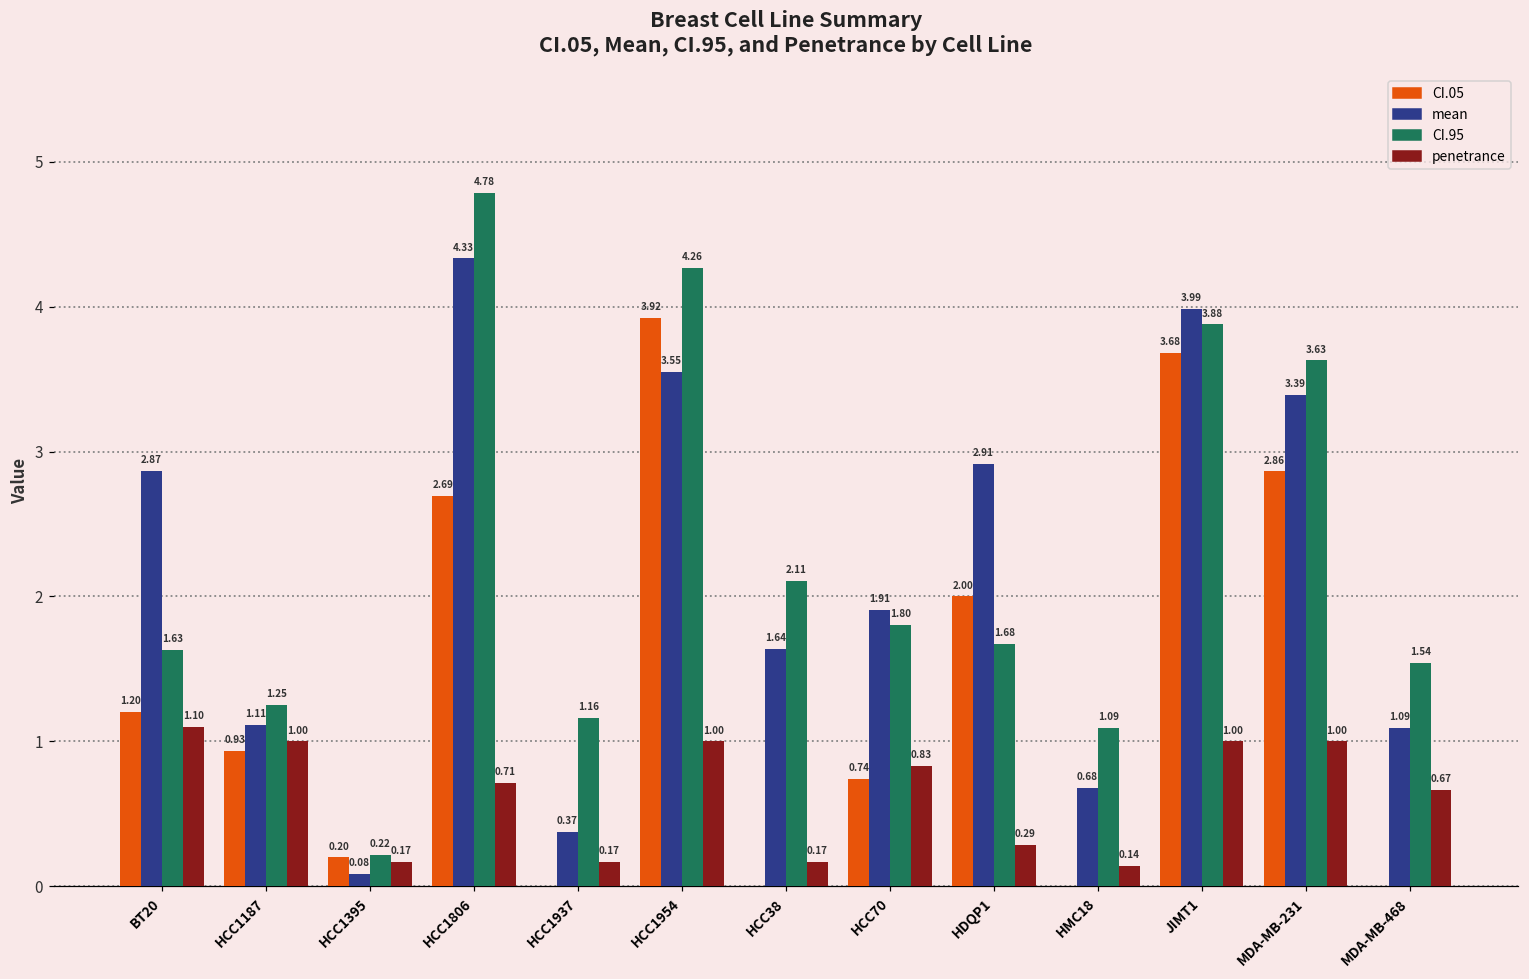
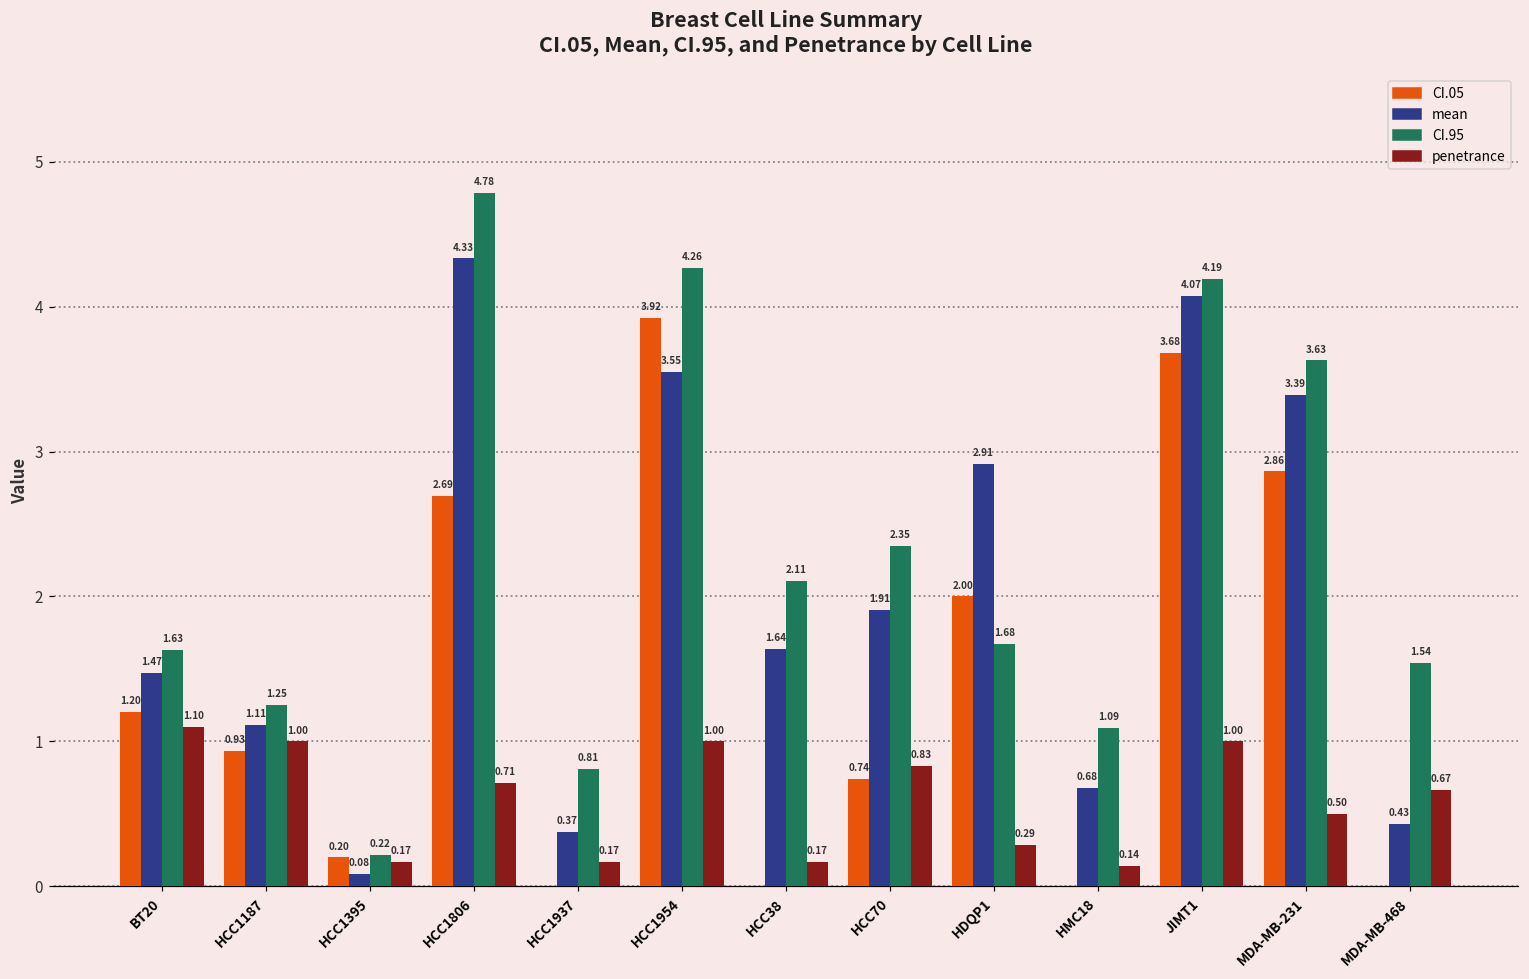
  {
    "CI.05": {
      "BT20": 1.20,
      "HCC1187": 0.93,
      "HCC1395": 0.20,
      "HCC1806": 2.69,
      "HCC1954": 3.92,
      "HCC70": 0.74,
      "HDQP1": 2.00,
      "JIMT1": 3.68,
      "MDA-MB-231": 2.86
    },
    "mean": {
-     "BT20": 2.87,
+     "BT20": 1.47,
      "HCC1187": 1.11,
      "HCC1395": 0.08,
      "HCC1806": 4.33,
      "HCC1937": 0.37,
      "HCC1954": 3.55,
      "HCC38": 1.64,
      "HCC70": 1.91,
      "HDQP1": 2.91,
      "HMC18": 0.68,
-     "JIMT1": 3.99,
+     "JIMT1": 4.07,
      "MDA-MB-231": 3.39,
-     "MDA-MB-468": 1.09
+     "MDA-MB-468": 0.43
    },
    "CI.95": {
      "BT20": 1.63,
      "HCC1187": 1.25,
      "HCC1395": 0.22,
      "HCC1806": 4.78,
-     "HCC1937": 1.16,
+     "HCC1937": 0.81,
      "HCC1954": 4.26,
      "HCC38": 2.11,
-     "HCC70": 1.80,
+     "HCC70": 2.35,
      "HDQP1": 1.68,
      "HMC18": 1.09,
-     "JIMT1": 3.88,
+     "JIMT1": 4.19,
      "MDA-MB-231": 3.63,
      "MDA-MB-468": 1.54
    },
    "penetrance": {
      "BT20": 1.10,
      "HCC1187": 1.00,
      "HCC1395": 0.17,
      "HCC1806": 0.71,
      "HCC1937": 0.17,
      "HCC1954": 1.00,
      "HCC38": 0.17,
      "HCC70": 0.83,
      "HDQP1": 0.29,
      "HMC18": 0.14,
      "JIMT1": 1.00,
-     "MDA-MB-231": 1.00,
+     "MDA-MB-231": 0.50,
      "MDA-MB-468": 0.67
    }
  }
